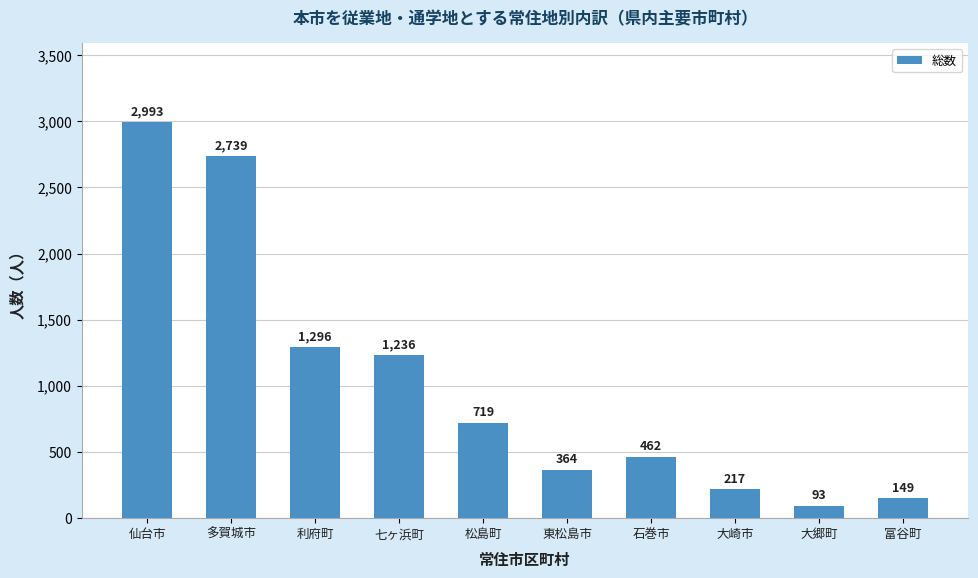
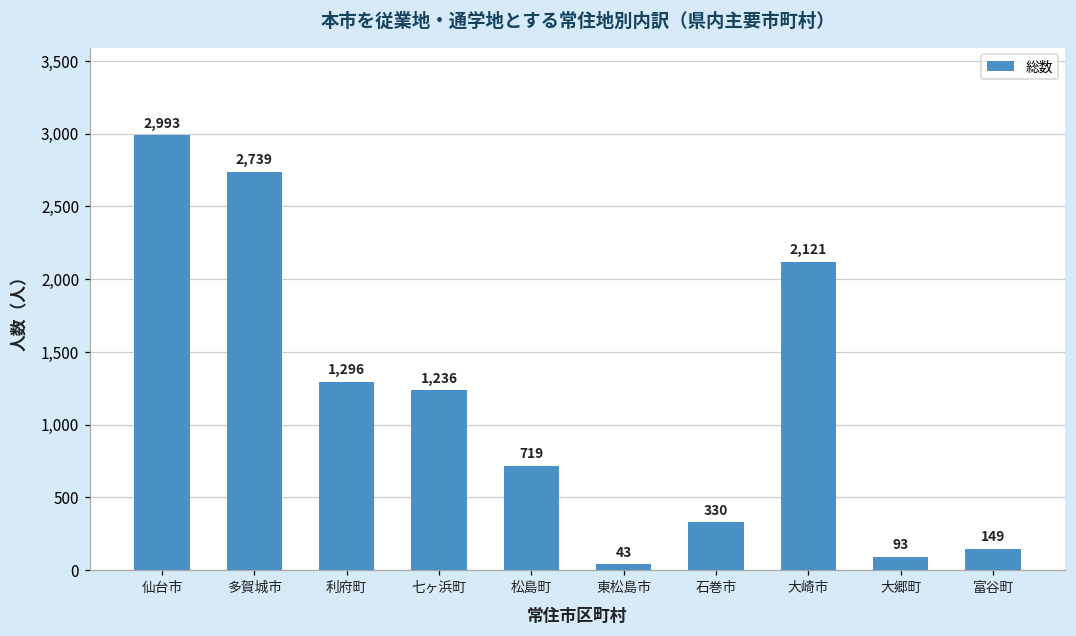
  {
    "仙台市": "2,993",
    "多賀城市": "2,739",
    "利府町": "1,296",
    "七ヶ浜町": "1,236",
    "松島町": "719",
-   "東松島市": "364",
-   "石巻市": "462",
-   "大崎市": "217",
+   "東松島市": "43",
+   "石巻市": "330",
+   "大崎市": "2,121",
    "大郷町": "93",
    "富谷町": "149"
  }
